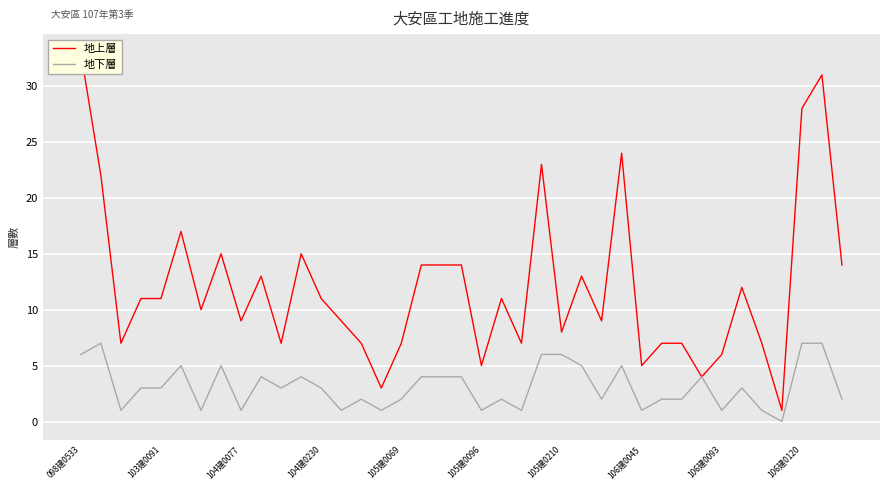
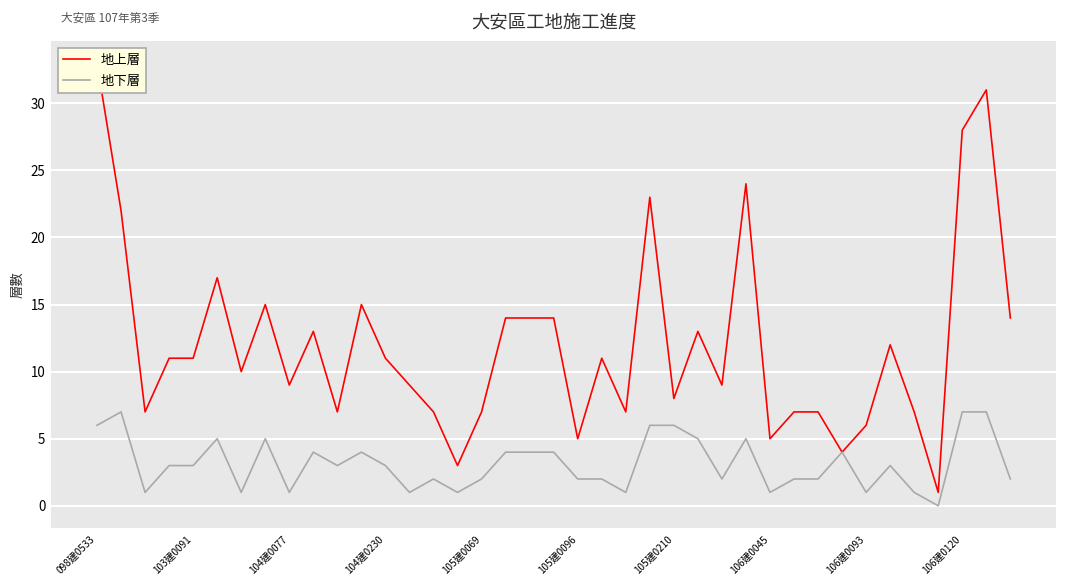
  {
    "地上層": {
      "103建0091": 11,
      "104建0077": 9,
      "104建0230": 11,
      "105建0069": 7,
      "105建0096": 5,
      "105建0210": 8,
      "106建0045": 5,
      "106建0093": 6,
      "106建0120": 28
    },
    "地下層": {
      "098建0533": 6,
      "103建0091": 3,
      "104建0077": 1,
      "104建0230": 3,
      "105建0069": 2,
-     "105建0096": 1,
+     "105建0096": 2,
      "105建0210": 6,
      "106建0045": 1,
      "106建0093": 1,
      "106建0120": 7
    }
  }
